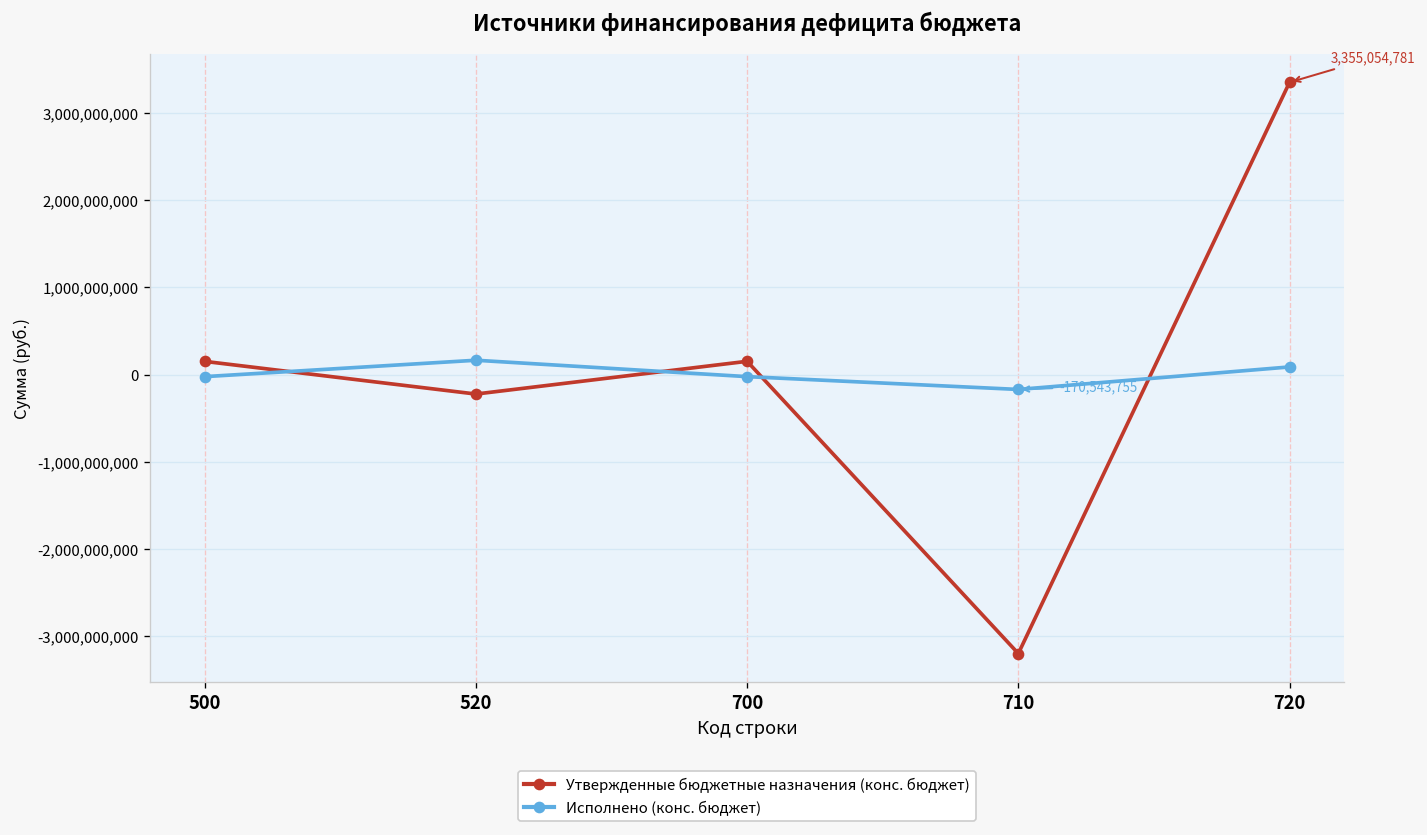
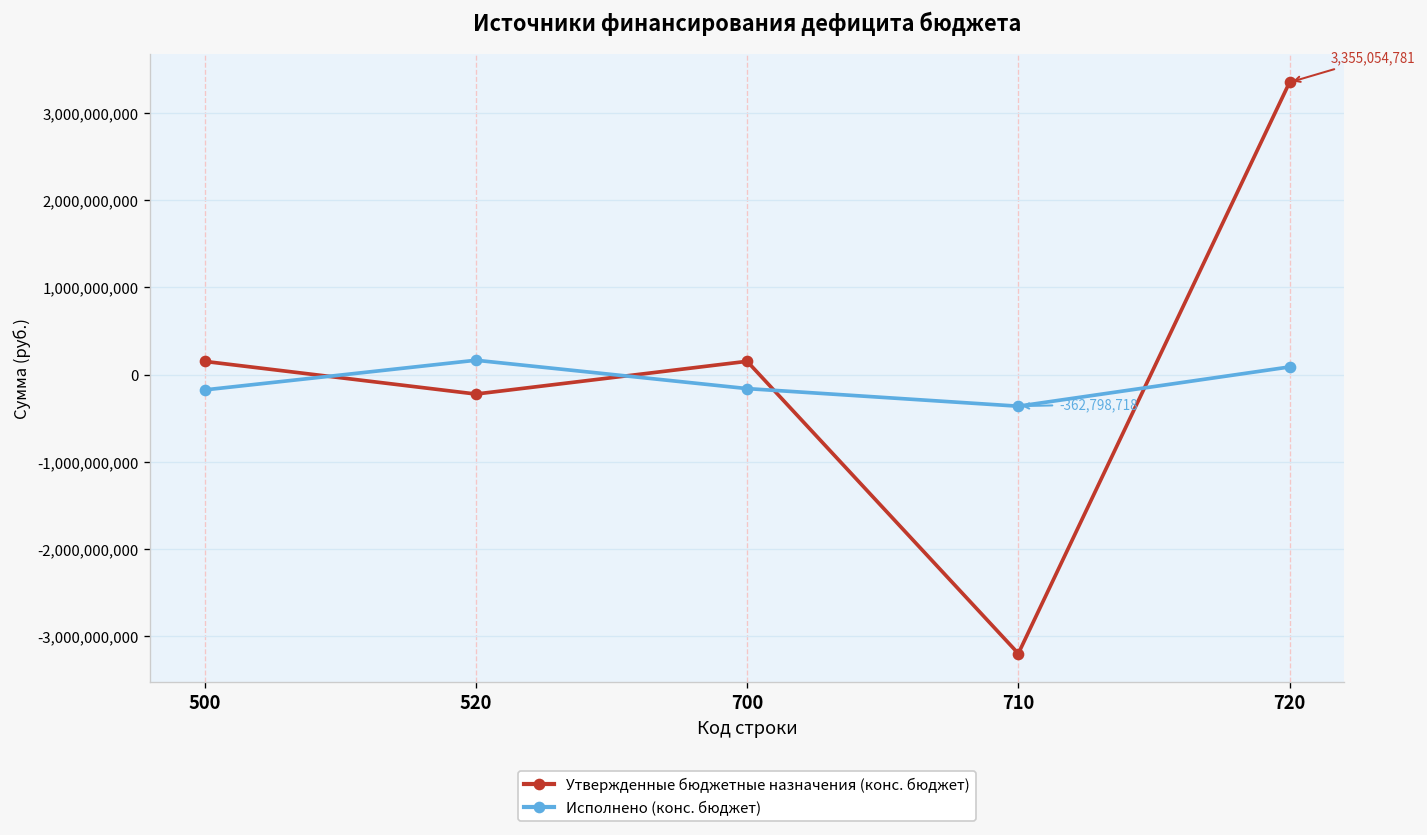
  {
    "Утвержденные бюджетные назначения (конс. бюджет)": {
      "720": "3,355,054,781"
    },
    "Исполнено (конс. бюджет)": {
-     "500": "0",
-     "700": "0",
-     "710": "-170,543,755"
+     "500": "-200,000,000",
+     "700": "-200,000,000",
+     "710": "-362,798,718"
    }
  }
